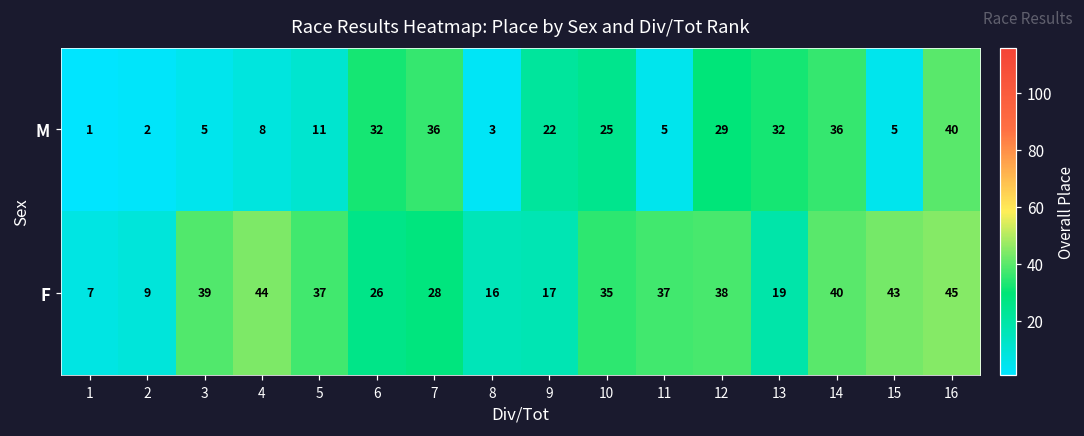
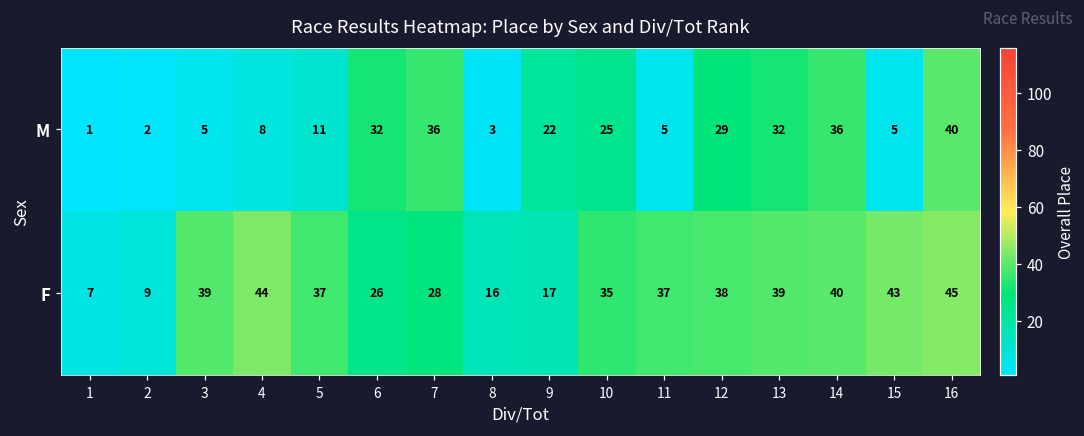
  {
    "M": {
      "1": 1,
      "2": 2,
      "3": 5,
      "4": 8,
      "5": 11,
      "6": 32,
      "7": 36,
      "8": 3,
      "9": 22,
      "10": 25,
      "11": 5,
      "12": 29,
      "13": 32,
      "14": 36,
      "15": 5,
      "16": 40
    },
    "F": {
      "1": 7,
      "2": 9,
      "3": 39,
      "4": 44,
      "5": 37,
      "6": 26,
      "7": 28,
      "8": 16,
      "9": 17,
      "10": 35,
      "11": 37,
      "12": 38,
-     "13": 19,
+     "13": 39,
      "14": 40,
      "15": 43,
      "16": 45
    }
  }
